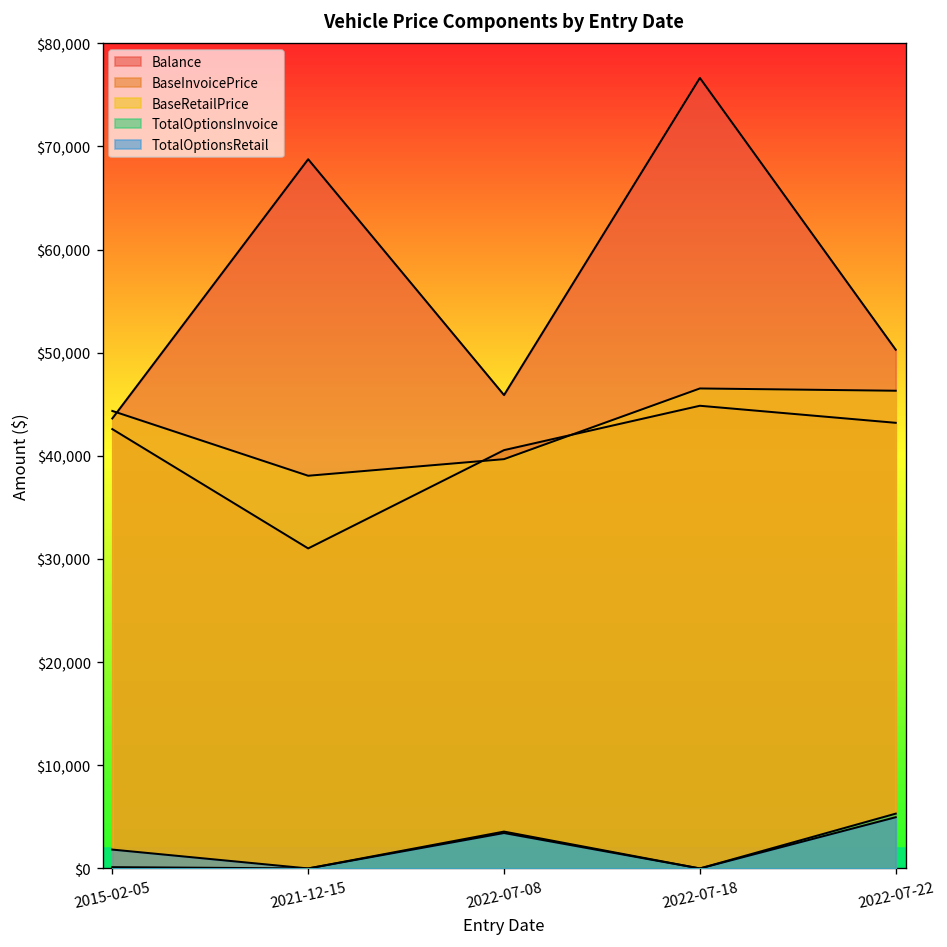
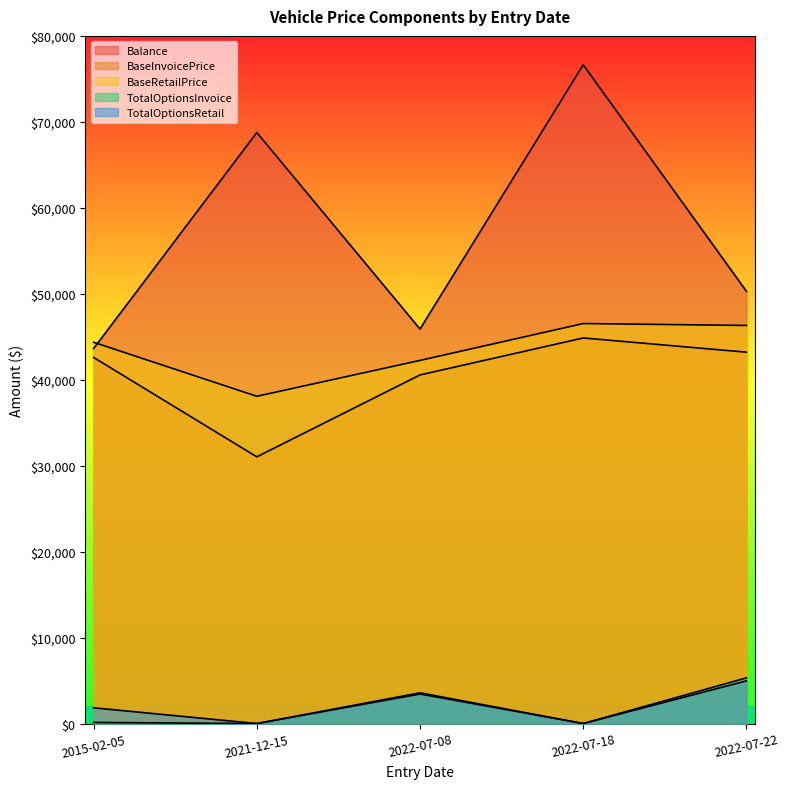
  {
    "BaseRetailPrice": {
      "2015-02-05": "$44,000",
      "2021-12-15": "$38,000",
-     "2022-07-08": "$40,000",
+     "2022-07-08": "$42,000",
      "2022-07-18": "$47,000",
      "2022-07-22": "$46,000"
    },
    "TotalOptionsInvoice": {
      "2022-07-22": "$5,000"
    },
    "TotalOptionsRetail": {
      "2022-07-22": "$5,000"
    }
  }
